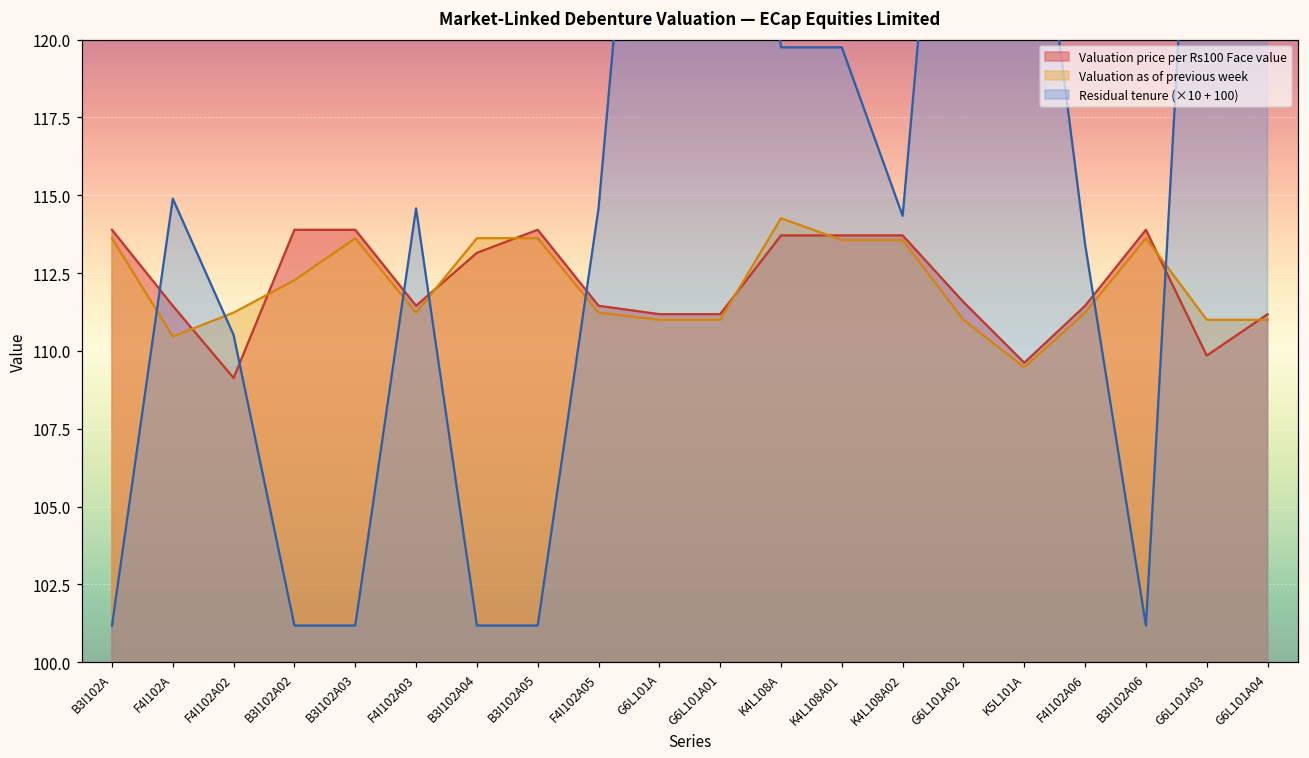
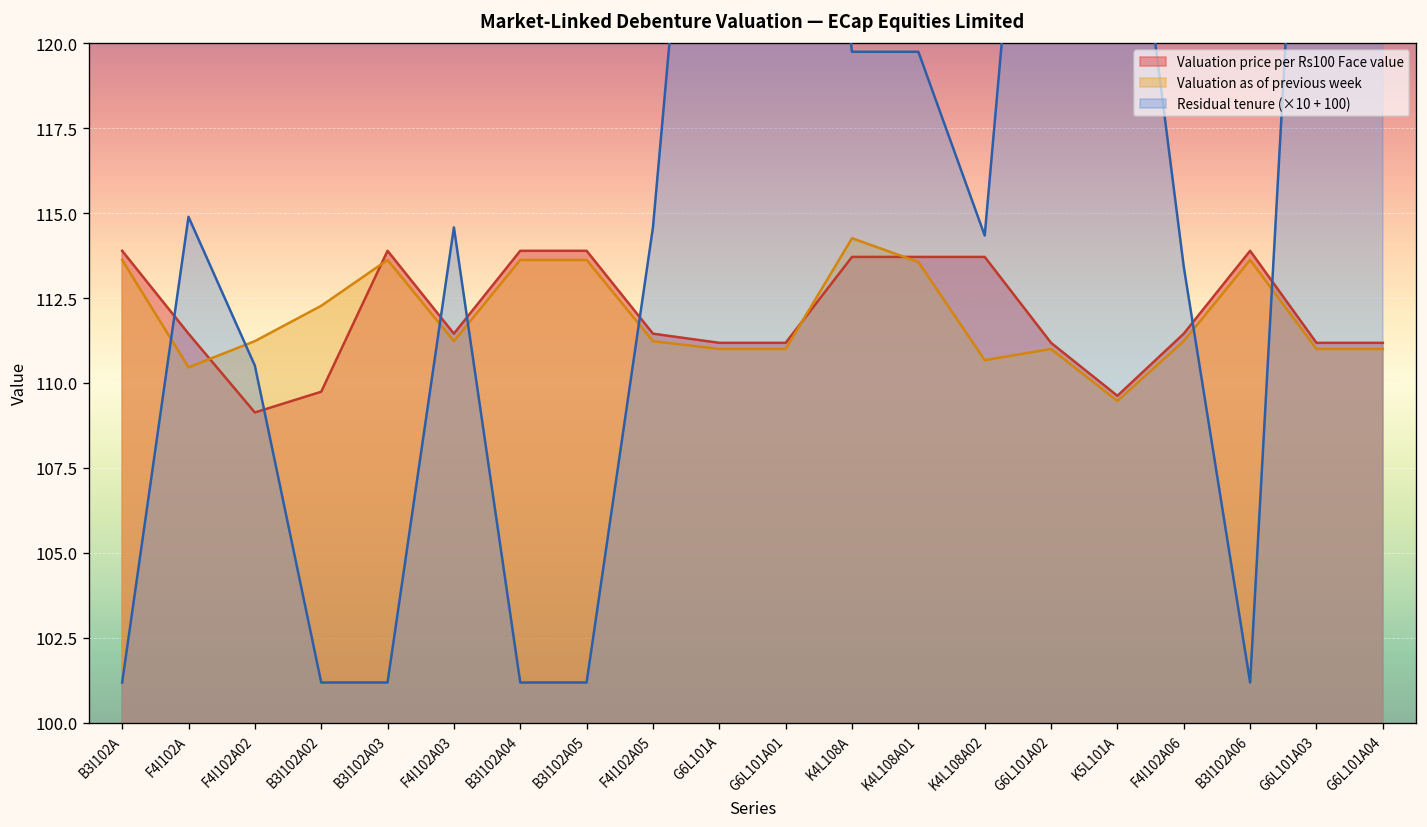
  {
    "Valuation price per Rs100 Face value": {
      "B3I102A": 113.9,
      "F4I102A": 111.5,
      "F4I102A02": 109.1,
-     "B3I102A02": 113.9,
+     "B3I102A02": 109.7,
      "B3I102A03": 113.9,
      "F4I102A03": 111.5,
-     "B3I102A04": 113.2,
+     "B3I102A04": 113.9,
      "B3I102A05": 113.9,
      "F4I102A05": 111.5,
      "G6L101A": 111.2,
      "G6L101A01": 111.2,
      "K4L108A": 113.7,
      "K4L108A01": 113.7,
      "K4L108A02": 113.7,
-     "G6L101A02": 111.6,
+     "G6L101A02": 111.2,
      "K5L101A": 109.6,
      "F4I102A06": 111.5,
      "B3I102A06": 113.9,
-     "G6L101A03": 109.9,
+     "G6L101A03": 111.2,
      "G6L101A04": 111.2
    },
    "Valuation as of previous week": {
      "B3I102A": 113.6,
      "F4I102A": 110.5,
      "F4I102A02": 111.2,
      "B3I102A02": 112.3,
      "B3I102A03": 113.6,
      "F4I102A03": 111.2,
      "B3I102A04": 113.6,
      "B3I102A05": 113.6,
      "F4I102A05": 111.2,
      "G6L101A": 111.0,
      "G6L101A01": 111.0,
      "K4L108A": 114.3,
      "K4L108A01": 113.6,
-     "K4L108A02": 113.6,
+     "K4L108A02": 110.7,
      "G6L101A02": 111.0,
      "K5L101A": 109.5,
      "F4I102A06": 111.2,
      "B3I102A06": 113.6,
      "G6L101A03": 111.0,
      "G6L101A04": 111.0
    },
    "Residual tenure (×10 + 100)": {
      "B3I102A": 101.2,
      "F4I102A": 114.9,
      "F4I102A02": 110.5,
      "B3I102A02": 101.2,
      "B3I102A03": 101.2,
      "F4I102A03": 114.6,
      "B3I102A04": 101.2,
      "B3I102A05": 101.2,
      "F4I102A05": 114.6,
      "K4L108A": 119.8,
      "K4L108A01": 119.8,
      "K4L108A02": 114.3,
      "F4I102A06": 113.4,
      "B3I102A06": 101.2
    }
  }
